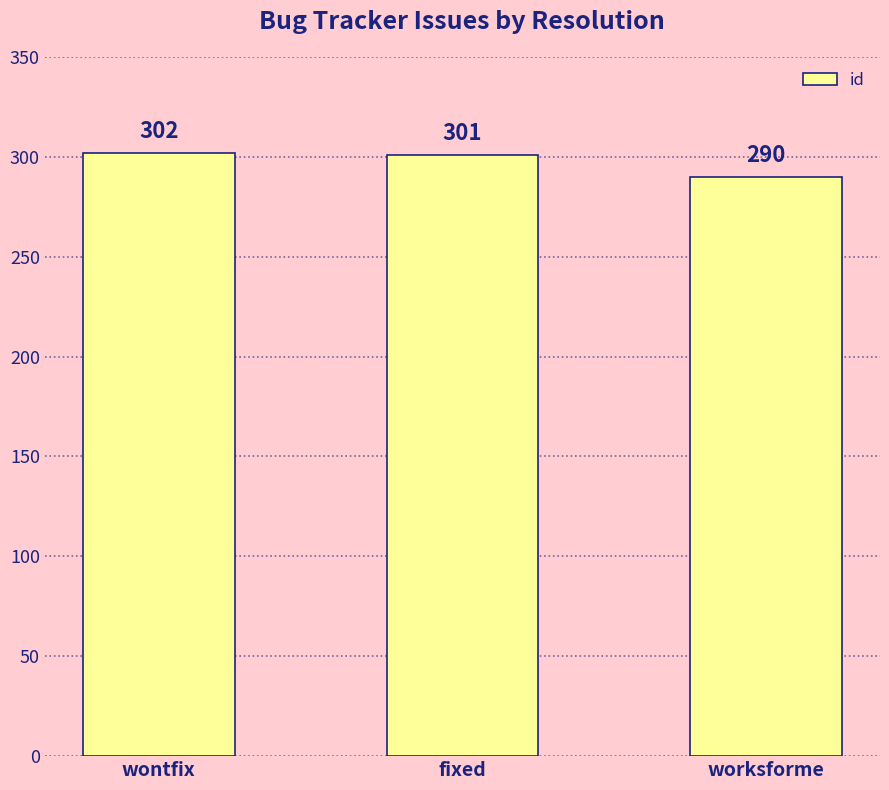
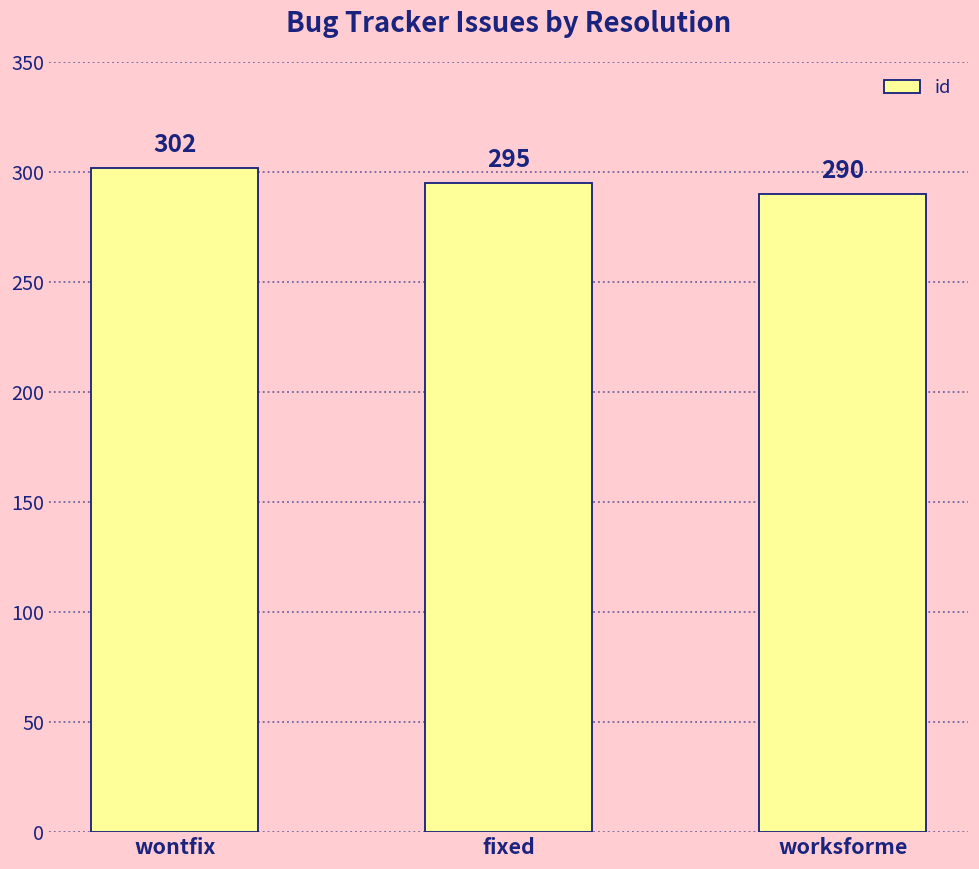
  {
    "wontfix": 302,
-   "fixed": 301,
+   "fixed": 295,
    "worksforme": 290
  }
